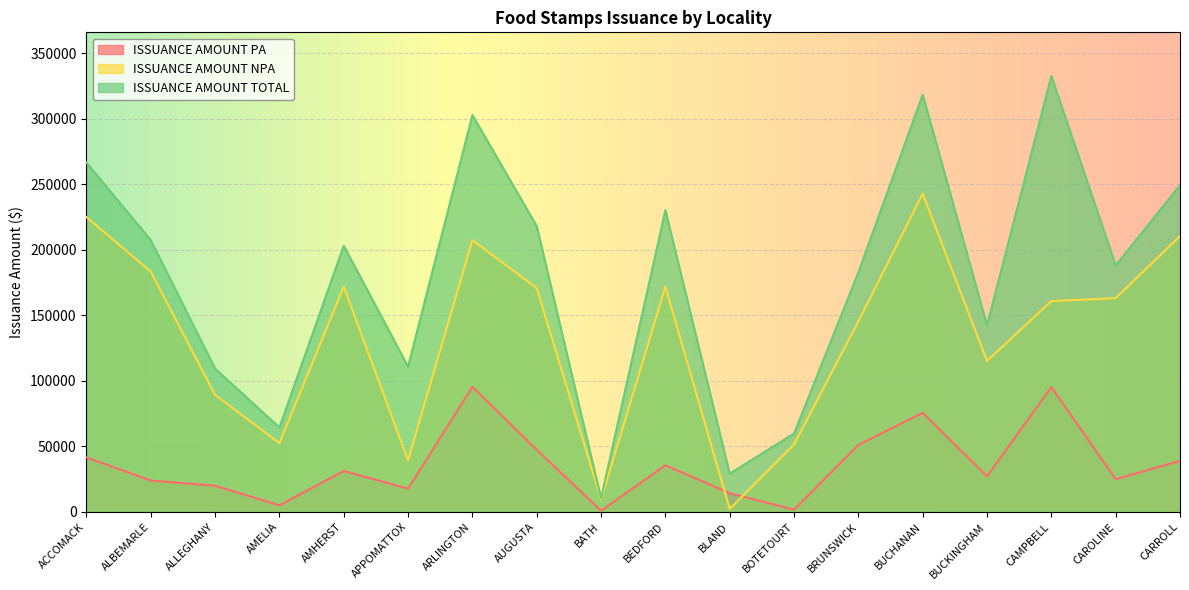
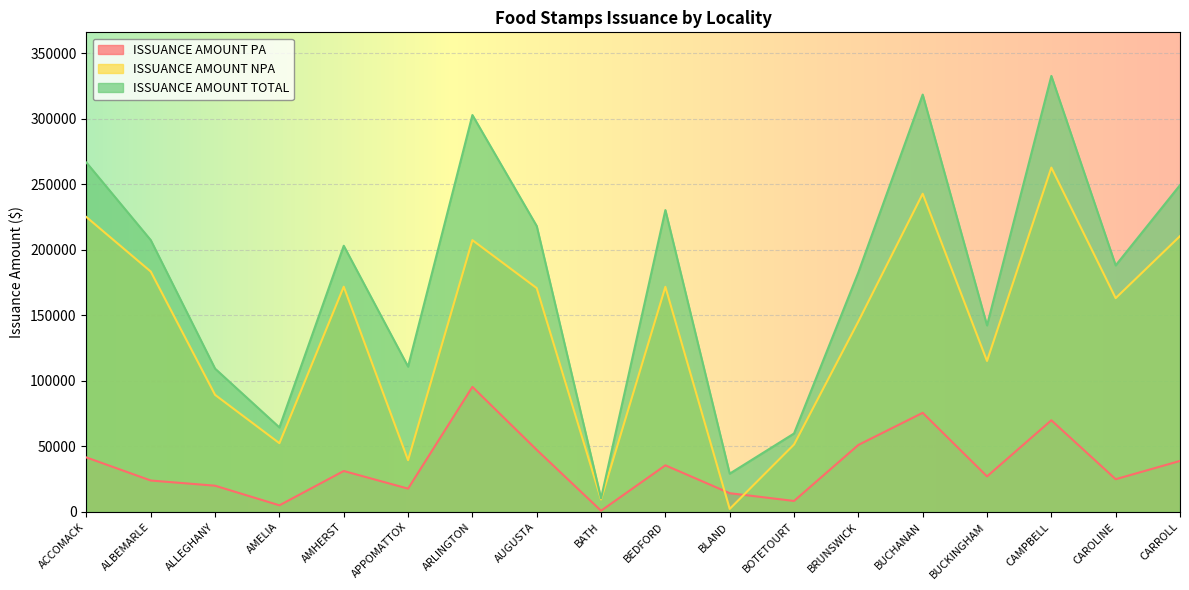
  {
    "ISSUANCE AMOUNT PA": {
      "ACCOMACK": 42000,
      "ALBEMARLE": 24000,
      "ALLEGHANY": 20000,
      "AMELIA": 5000,
      "AMHERST": 31000,
      "APPOMATTOX": 18000,
      "ARLINGTON": 95000,
      "AUGUSTA": 47000,
      "BATH": 1000,
      "BEDFORD": 36000,
      "BLAND": 14000,
-     "BOTETOURT": 2000,
+     "BOTETOURT": 8000,
      "BRUNSWICK": 51000,
      "BUCHANAN": 76000,
      "BUCKINGHAM": 27000,
-     "CAMPBELL": 95000,
+     "CAMPBELL": 70000,
      "CAROLINE": 25000,
      "CARROLL": 39000
    },
    "ISSUANCE AMOUNT NPA": {
      "ACCOMACK": 225000,
      "ALBEMARLE": 183000,
      "ALLEGHANY": 89000,
      "AMELIA": 52000,
      "AMHERST": 172000,
      "APPOMATTOX": 39000,
      "ARLINGTON": 207000,
      "AUGUSTA": 171000,
      "BEDFORD": 172000,
      "BLAND": 2000,
      "BOTETOURT": 51000,
      "BRUNSWICK": 145000,
      "BUCHANAN": 243000,
      "BUCKINGHAM": 115000,
-     "CAMPBELL": 161000,
+     "CAMPBELL": 263000,
      "CAROLINE": 163000,
      "CARROLL": 211000
    },
    "ISSUANCE AMOUNT TOTAL": {
      "ACCOMACK": 267000,
      "ALBEMARLE": 207000,
      "ALLEGHANY": 109000,
      "AMELIA": 64000,
      "AMHERST": 203000,
      "APPOMATTOX": 111000,
      "ARLINGTON": 303000,
      "AUGUSTA": 218000,
      "BEDFORD": 230000,
      "BLAND": 29000,
      "BOTETOURT": 60000,
      "BRUNSWICK": 183000,
      "BUCHANAN": 319000,
      "BUCKINGHAM": 142000,
      "CAMPBELL": 333000,
      "CAROLINE": 188000,
      "CARROLL": 249000
    }
  }
